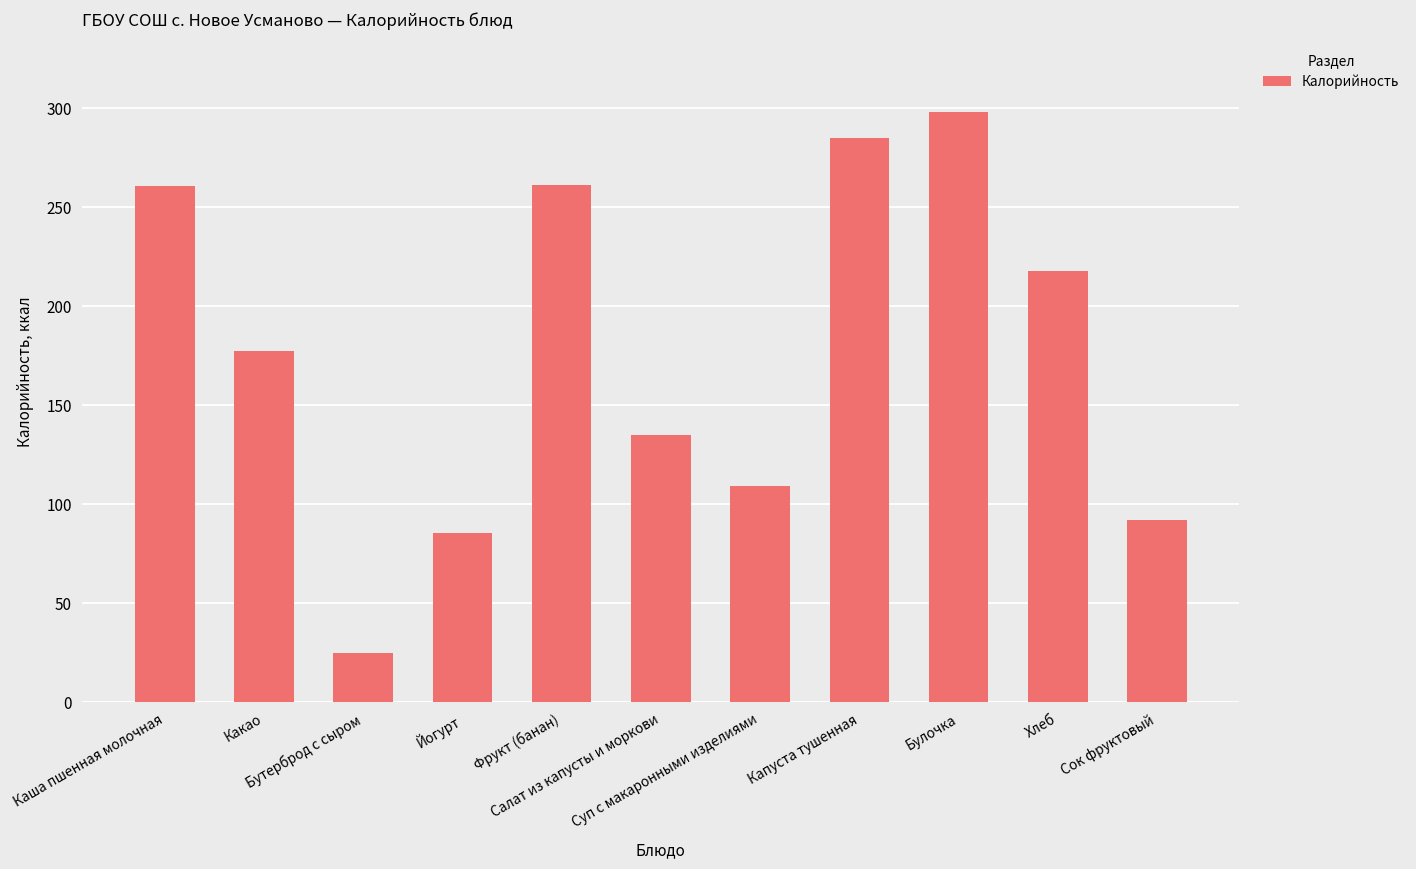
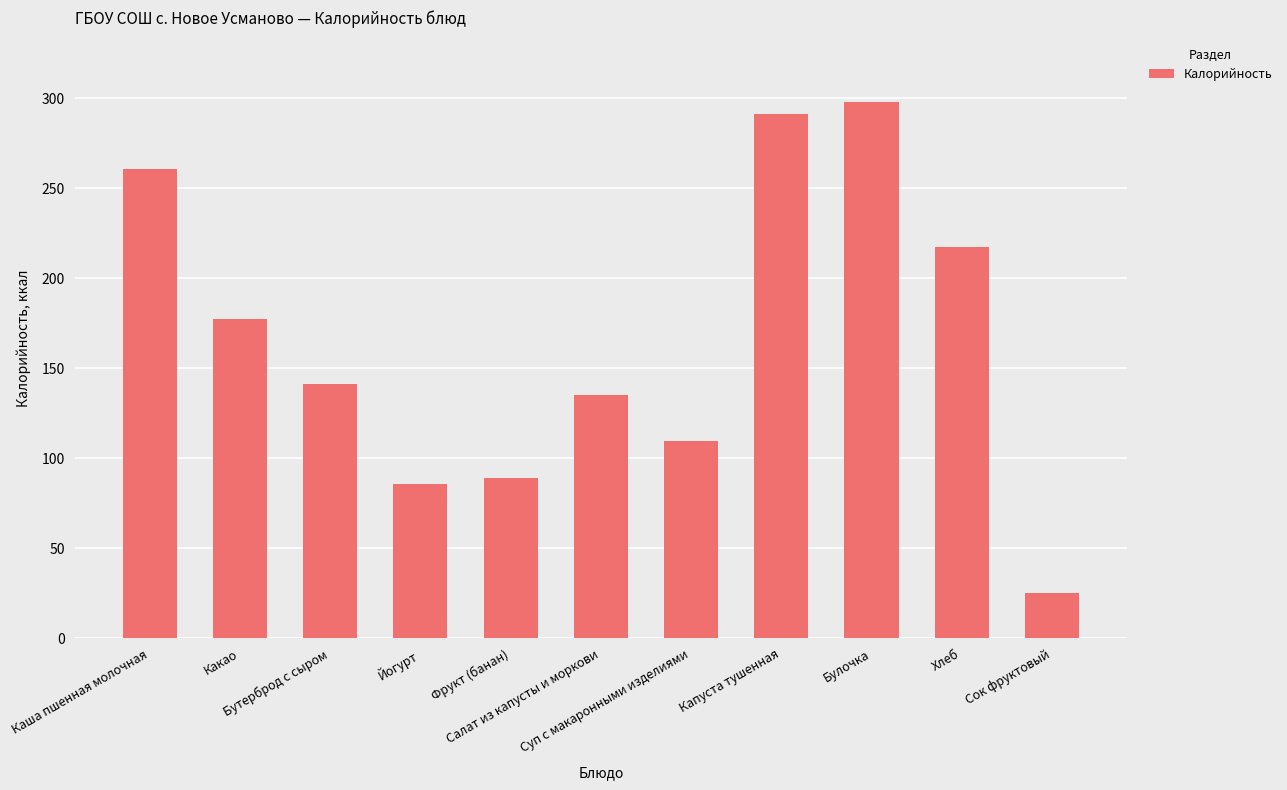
  {
    "Каша пшенная молочная": 261,
    "Какао": 178,
-   "Бутерброд с сыром": 25,
+   "Бутерброд с сыром": 141,
    "Йогурт": 86,
-   "Фрукт (банан)": 261,
+   "Фрукт (банан)": 89,
    "Салат из капусты и моркови": 135,
    "Суп с макаронными изделиями": 109,
-   "Капуста тушенная": 285,
+   "Капуста тушенная": 291,
    "Булочка": 298,
    "Хлеб": 218,
-   "Сок фруктовый": 92
+   "Сок фруктовый": 25
  }
